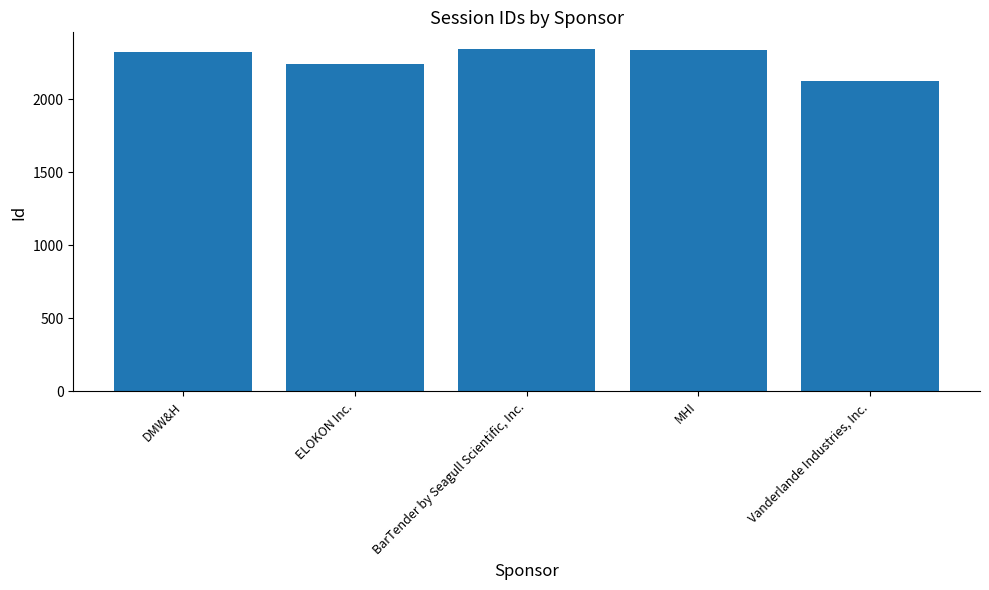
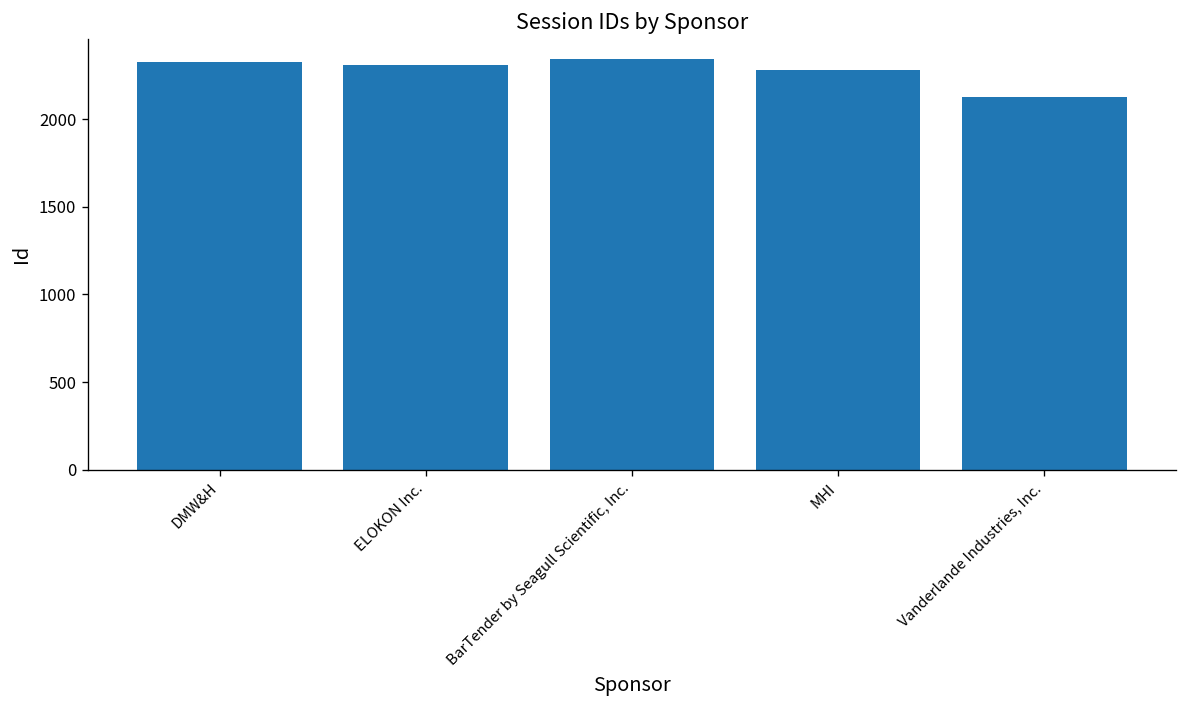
  {
    "DMW&H": 2330,
-   "ELOKON Inc.": 2240,
+   "ELOKON Inc.": 2310,
    "BarTender by Seagull Scientific, Inc.": 2340,
-   "MHI": 2340,
+   "MHI": 2280,
    "Vanderlande Industries, Inc.": 2130
  }
